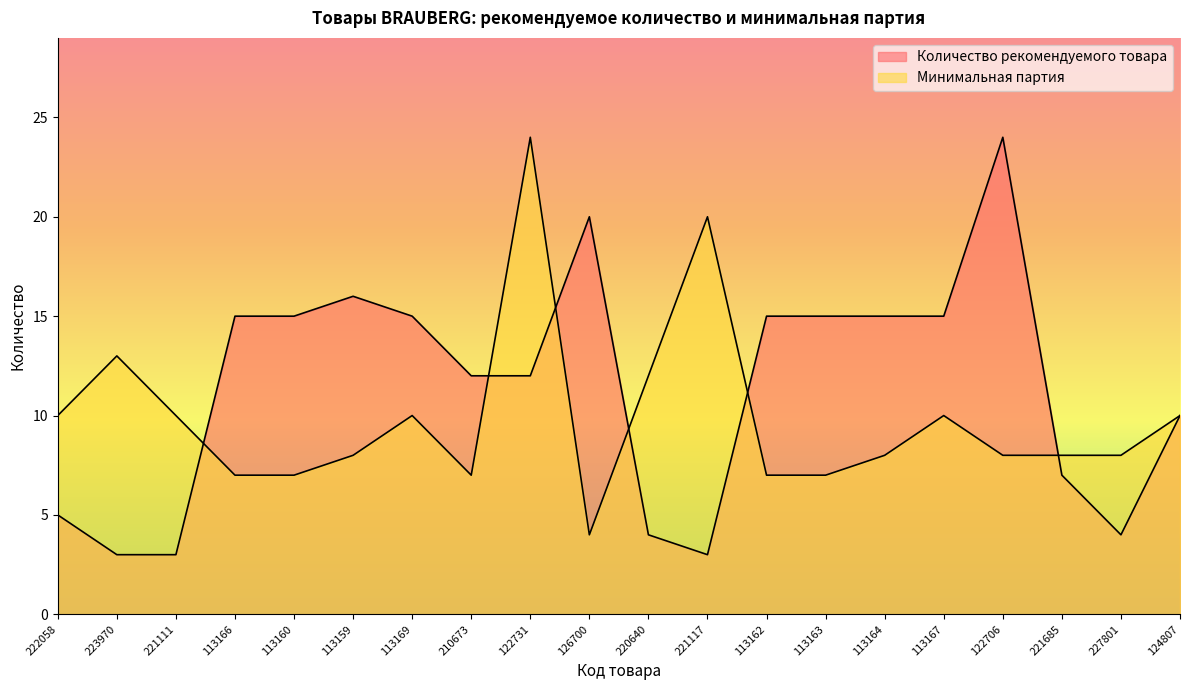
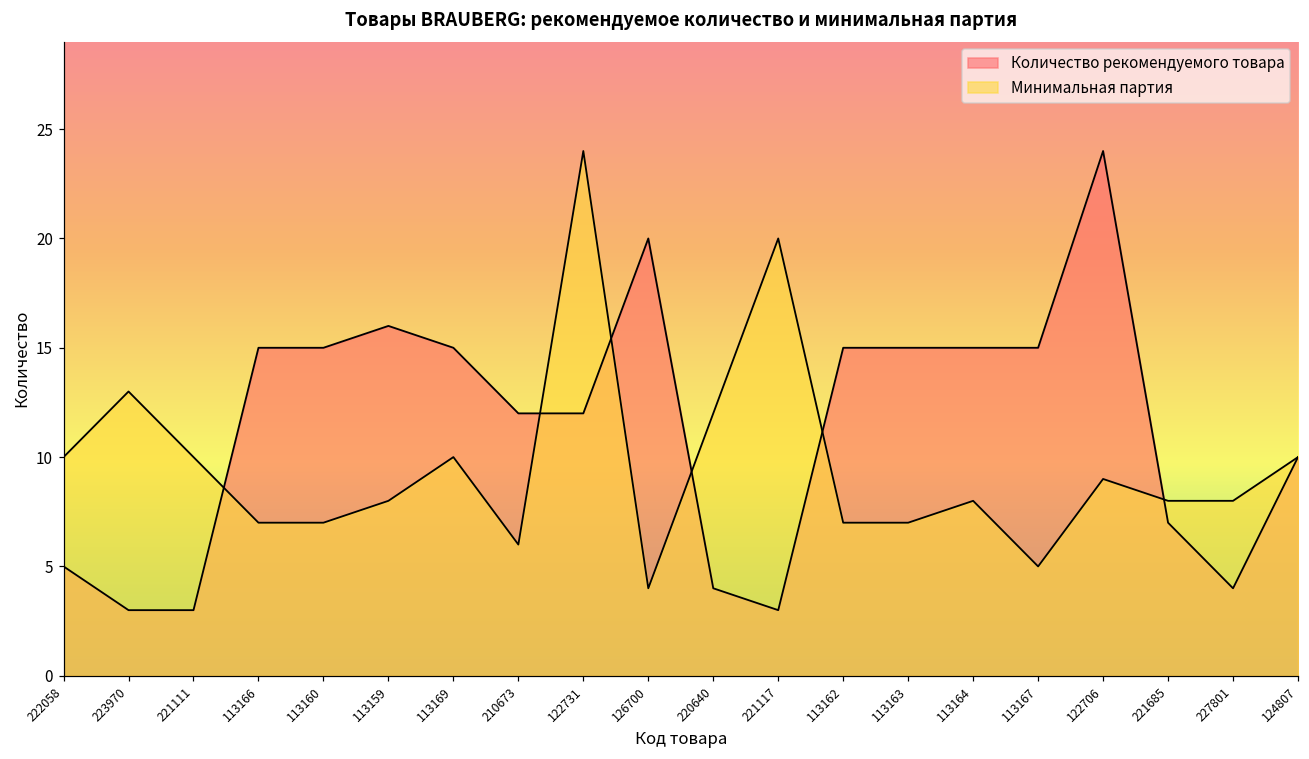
  {
    "Количество рекомендуемого товара": {
      "222058": 5,
      "223970": 3,
      "221111": 3,
      "113166": 15,
      "113160": 15,
      "113159": 16,
      "113169": 15,
      "210673": 12,
      "122731": 12,
      "126700": 20,
      "220640": 4,
      "221117": 3,
      "113162": 15,
      "113163": 15,
      "113164": 15,
      "113167": 15,
      "122706": 24,
      "221685": 7,
      "227801": 4
    },
    "Минимальная партия": {
      "222058": 10,
      "223970": 13,
      "221111": 10,
      "113166": 7,
      "113160": 7,
      "113159": 8,
      "113169": 10,
-     "210673": 7,
+     "210673": 6,
      "122731": 24,
      "126700": 4,
      "220640": 12,
      "221117": 20,
      "113162": 7,
      "113163": 7,
      "113164": 8,
-     "113167": 10,
-     "122706": 8,
+     "113167": 5,
+     "122706": 9,
      "221685": 8,
      "227801": 8
    }
  }
